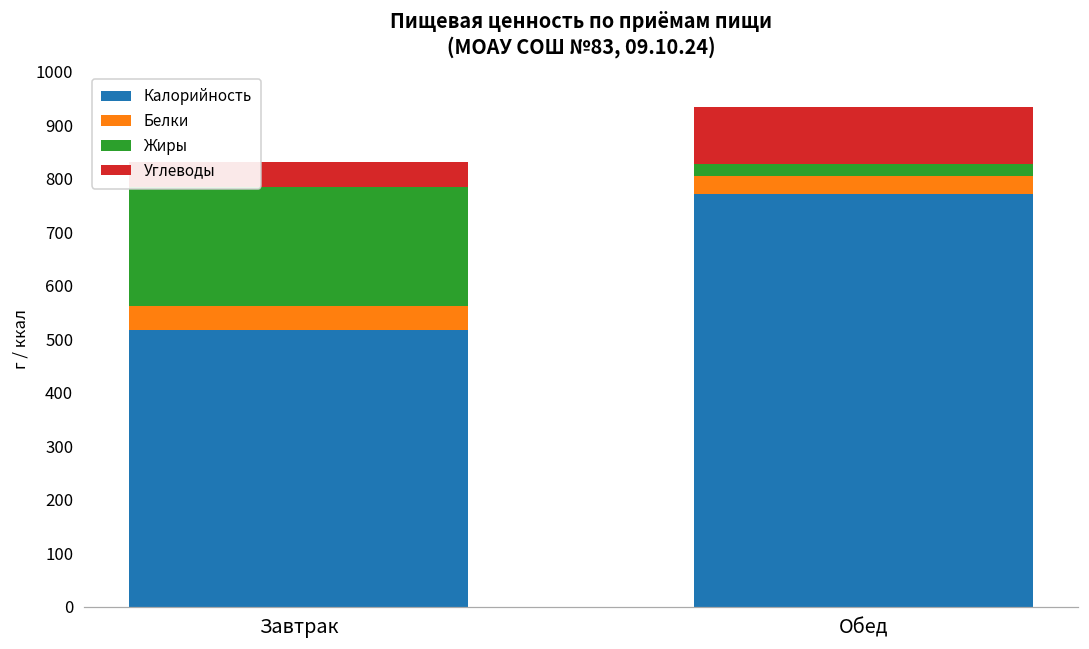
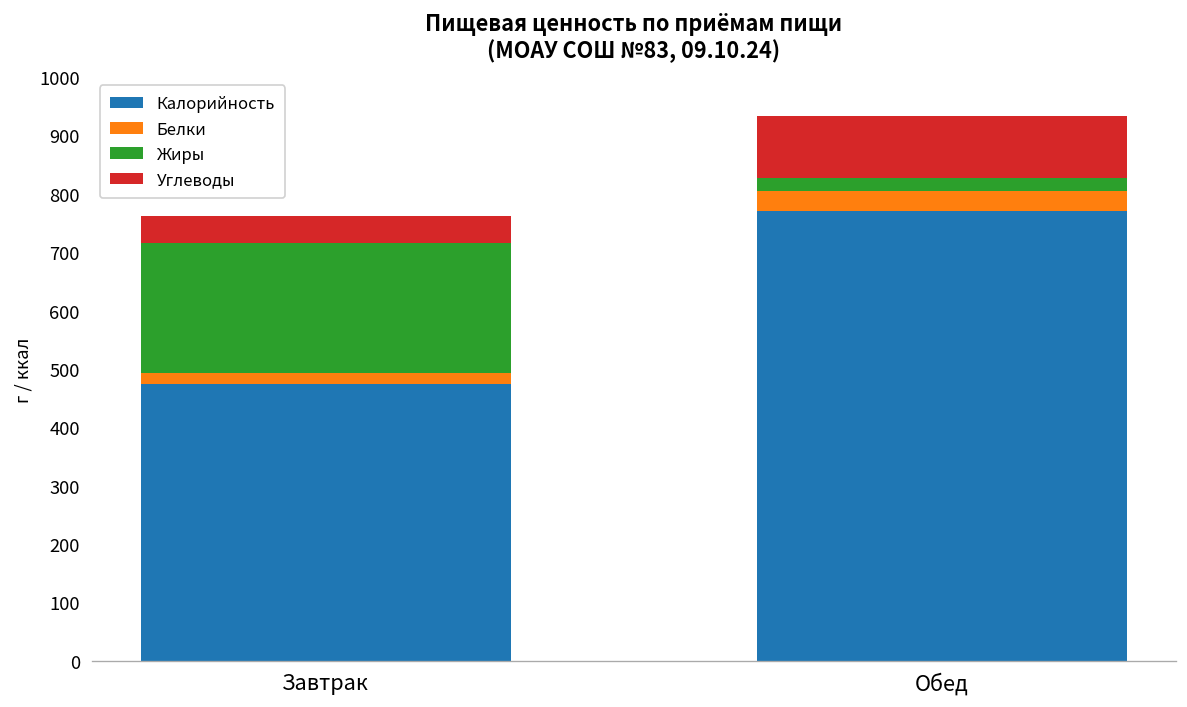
  {
    "Калорийность": {
-     "Завтрак": 520,
+     "Завтрак": 470,
      "Обед": 770
    },
    "Белки": {
-     "Завтрак": 40,
+     "Завтрак": 20,
      "Обед": 30
    },
    "Жиры": {
      "Завтрак": 220,
      "Обед": 20
    },
    "Углеводы": {
      "Завтрак": 50,
      "Обед": 110
    }
  }
